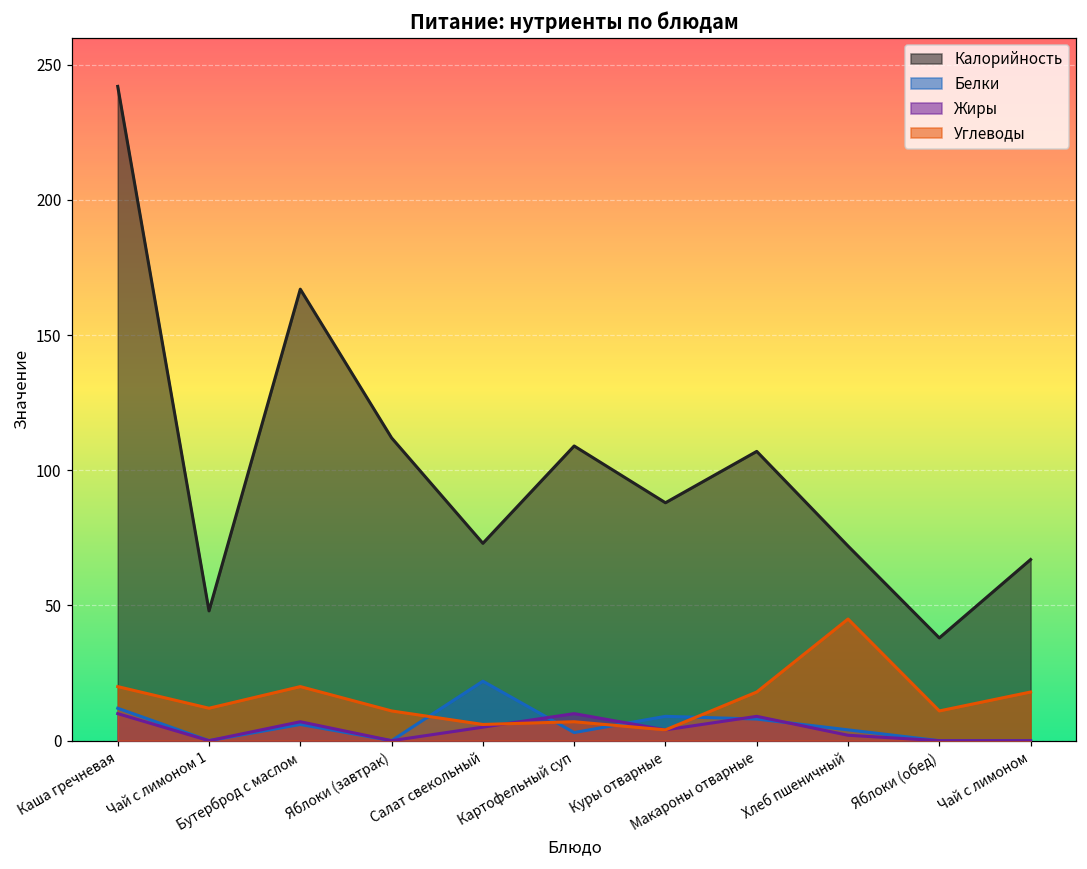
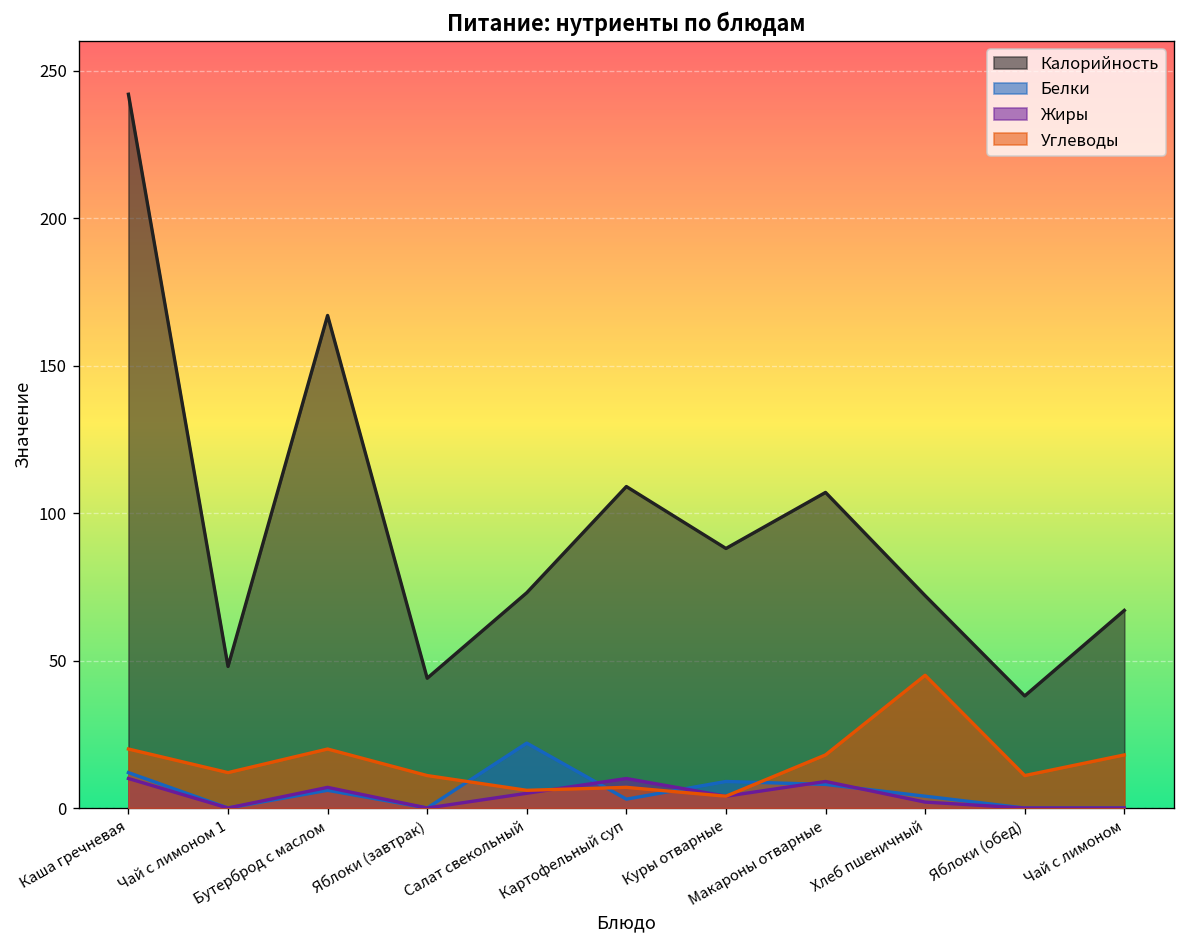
  {
    "Калорийность": {
      "Каша гречневая": 242,
      "Чай с лимоном 1": 48,
      "Бутерброд с маслом": 167,
-     "Яблоки (завтрак)": 112,
+     "Яблоки (завтрак)": 44,
      "Салат свекольный": 73,
      "Картофельный суп": 109,
      "Куры отварные": 88,
      "Макароны отварные": 107,
      "Хлеб пшеничный": 72,
      "Яблоки (обед)": 38,
      "Чай с лимоном": 67
    },
    "Белки": {
      "Каша гречневая": 12,
      "Салат свекольный": 22,
      "Картофельный суп": 3,
      "Куры отварные": 9,
      "Хлеб пшеничный": 4
    },
    "Жиры": {
      "Каша гречневая": 10,
      "Картофельный суп": 10,
      "Хлеб пшеничный": 2
    },
    "Углеводы": {
      "Каша гречневая": 20,
      "Чай с лимоном 1": 12,
      "Бутерброд с маслом": 20,
      "Яблоки (завтрак)": 11,
      "Картофельный суп": 7,
      "Макароны отварные": 18,
      "Хлеб пшеничный": 45,
      "Яблоки (обед)": 11,
      "Чай с лимоном": 18
    }
  }
